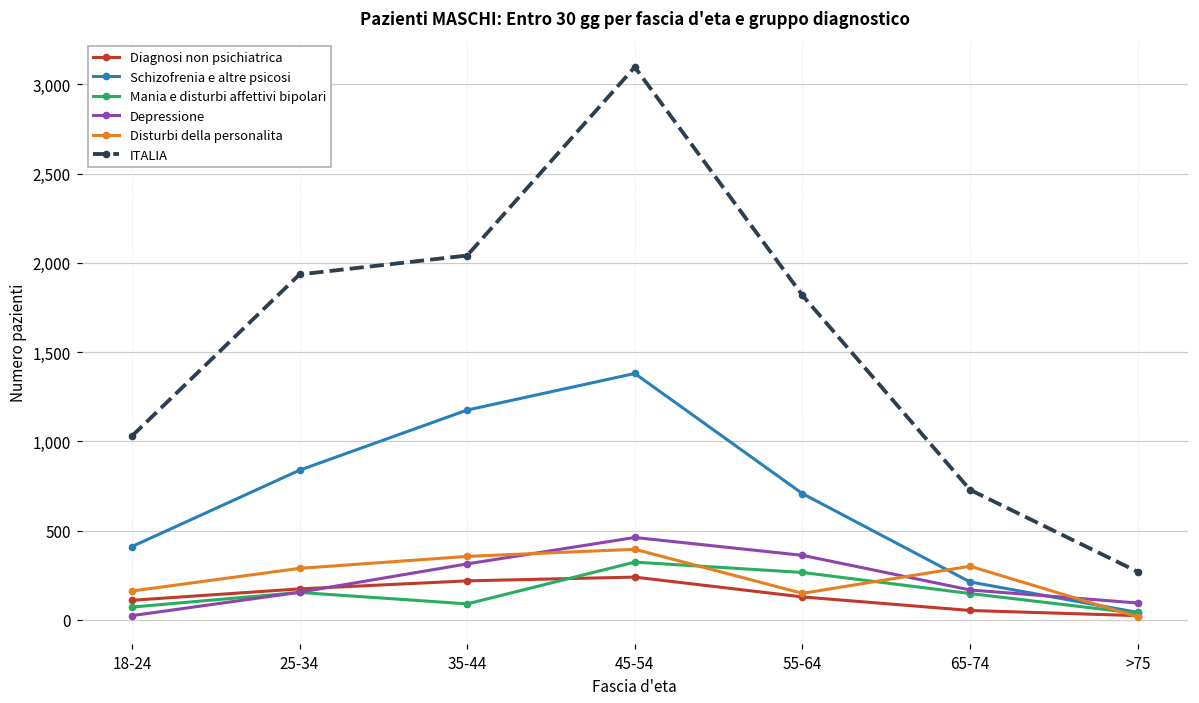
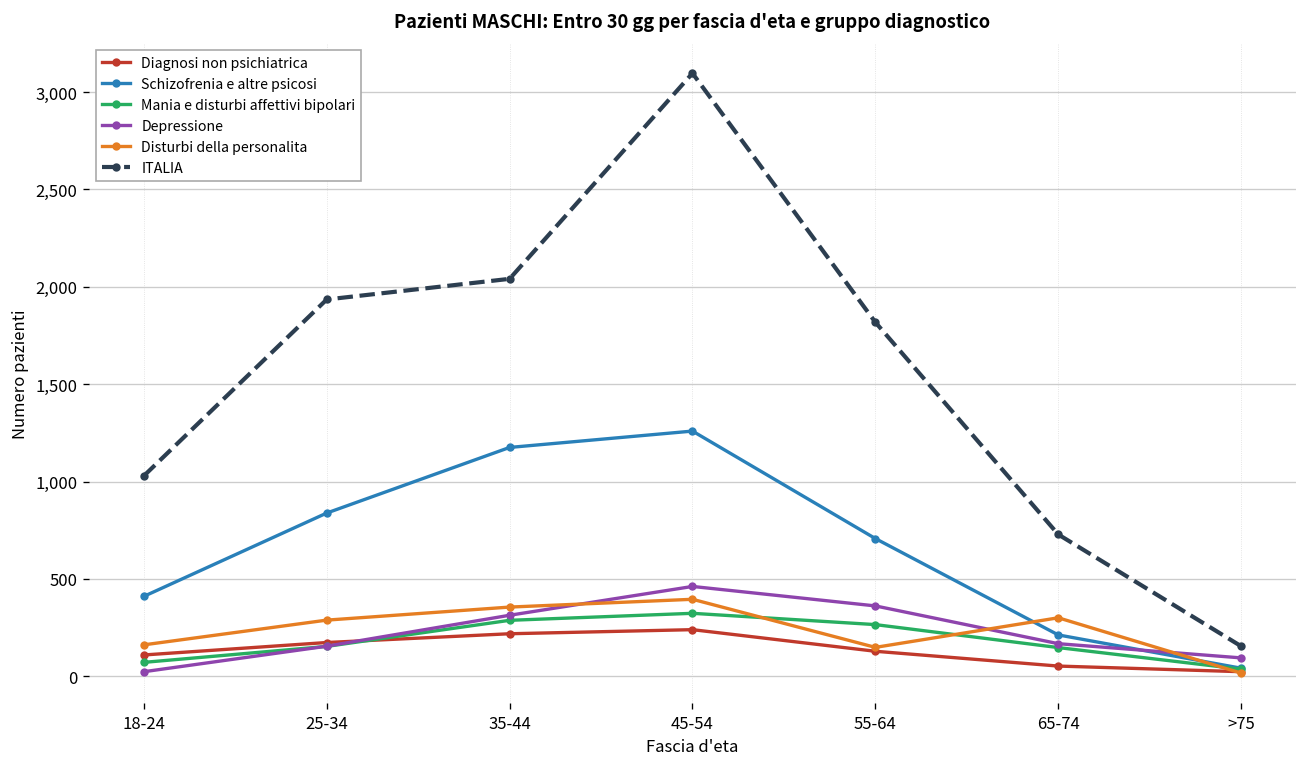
  {
    "Diagnosi non psichiatrica": {
      "18-24": "110",
      "25-34": "170",
      "35-44": "220",
      "45-54": "240",
      "55-64": "130",
      "65-74": "50"
    },
    "Schizofrenia e altre psicosi": {
      "18-24": "410",
      "25-34": "840",
      "35-44": "1,180",
-     "45-54": "1,380",
+     "45-54": "1,260",
      "55-64": "710",
      "65-74": "210"
    },
    "Mania e disturbi affettivi bipolari": {
      "18-24": "70",
-     "35-44": "90",
+     "35-44": "290",
      "45-54": "320",
      "55-64": "270",
      "65-74": "150"
    },
    "Depressione": {
      "18-24": "20",
      "35-44": "310",
      "45-54": "460",
      "55-64": "360",
      "65-74": "170",
      ">75": "90"
    },
    "Disturbi della personalita": {
      "18-24": "160",
      "25-34": "290",
      "35-44": "360",
      "45-54": "400",
      "55-64": "150",
      "65-74": "300"
    },
    "ITALIA": {
      "18-24": "1,030",
      "25-34": "1,940",
      "35-44": "2,040",
      "45-54": "3,100",
      "55-64": "1,820",
      "65-74": "730",
-     ">75": "270"
+     ">75": "150"
    }
  }
